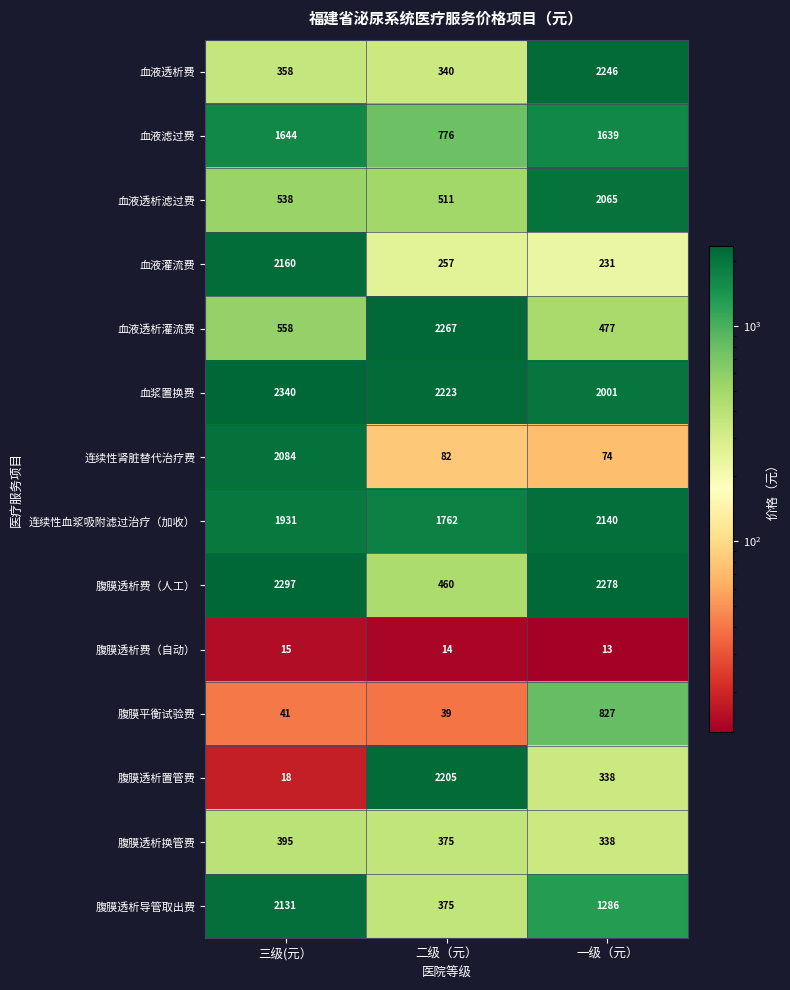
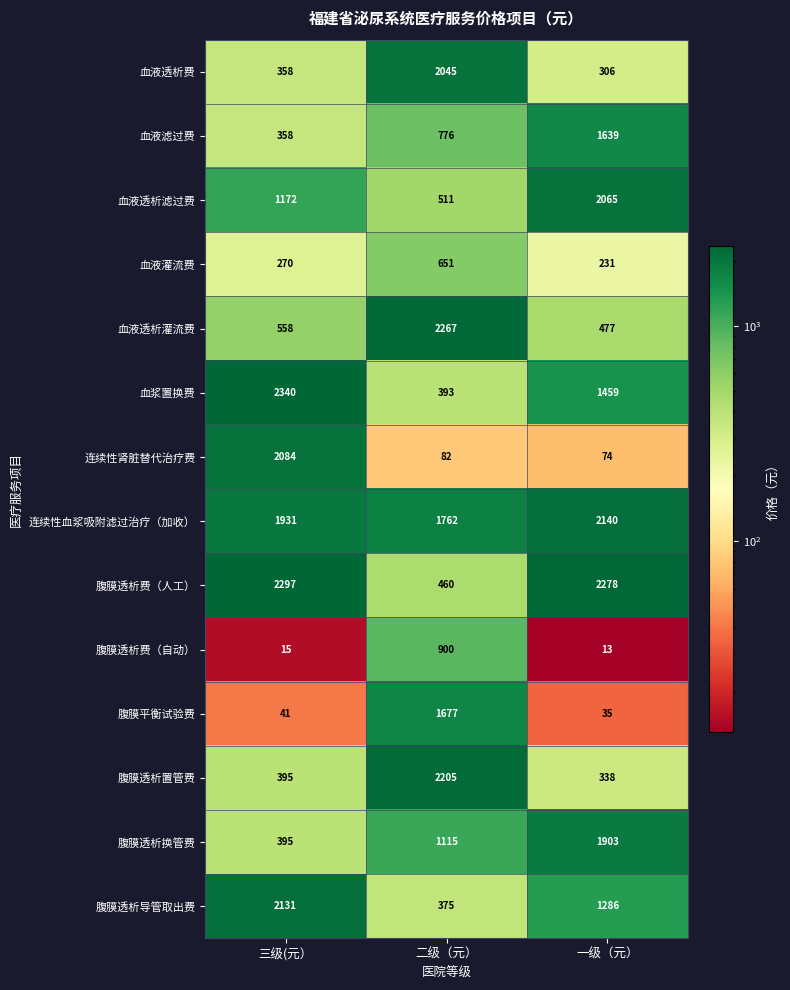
  {
    "血液透析费": {
      "三级(元）": 358,
-     "二级（元）": 340,
-     "一级（元）": 2246
+     "二级（元）": 2045,
+     "一级（元）": 306
    },
    "血液滤过费": {
-     "三级(元）": 1644,
+     "三级(元）": 358,
      "二级（元）": 776,
      "一级（元）": 1639
    },
    "血液透析滤过费": {
-     "三级(元）": 538,
+     "三级(元）": 1172,
      "二级（元）": 511,
      "一级（元）": 2065
    },
    "血液灌流费": {
-     "三级(元）": 2160,
-     "二级（元）": 257,
+     "三级(元）": 270,
+     "二级（元）": 651,
      "一级（元）": 231
    },
    "血液透析灌流费": {
      "三级(元）": 558,
      "二级（元）": 2267,
      "一级（元）": 477
    },
    "血浆置换费": {
      "三级(元）": 2340,
-     "二级（元）": 2223,
-     "一级（元）": 2001
+     "二级（元）": 393,
+     "一级（元）": 1459
    },
    "连续性肾脏替代治疗费": {
      "三级(元）": 2084,
      "二级（元）": 82,
      "一级（元）": 74
    },
    "连续性血浆吸附滤过治疗（加收）": {
      "三级(元）": 1931,
      "二级（元）": 1762,
      "一级（元）": 2140
    },
    "腹膜透析费（人工）": {
      "三级(元）": 2297,
      "二级（元）": 460,
      "一级（元）": 2278
    },
    "腹膜透析费（自动）": {
      "三级(元）": 15,
-     "二级（元）": 14,
+     "二级（元）": 900,
      "一级（元）": 13
    },
    "腹膜平衡试验费": {
      "三级(元）": 41,
-     "二级（元）": 39,
-     "一级（元）": 827
+     "二级（元）": 1677,
+     "一级（元）": 35
    },
    "腹膜透析置管费": {
-     "三级(元）": 18,
+     "三级(元）": 395,
      "二级（元）": 2205,
      "一级（元）": 338
    },
    "腹膜透析换管费": {
      "三级(元）": 395,
-     "二级（元）": 375,
-     "一级（元）": 338
+     "二级（元）": 1115,
+     "一级（元）": 1903
    },
    "腹膜透析导管取出费": {
      "三级(元）": 2131,
      "二级（元）": 375,
      "一级（元）": 1286
    }
  }
